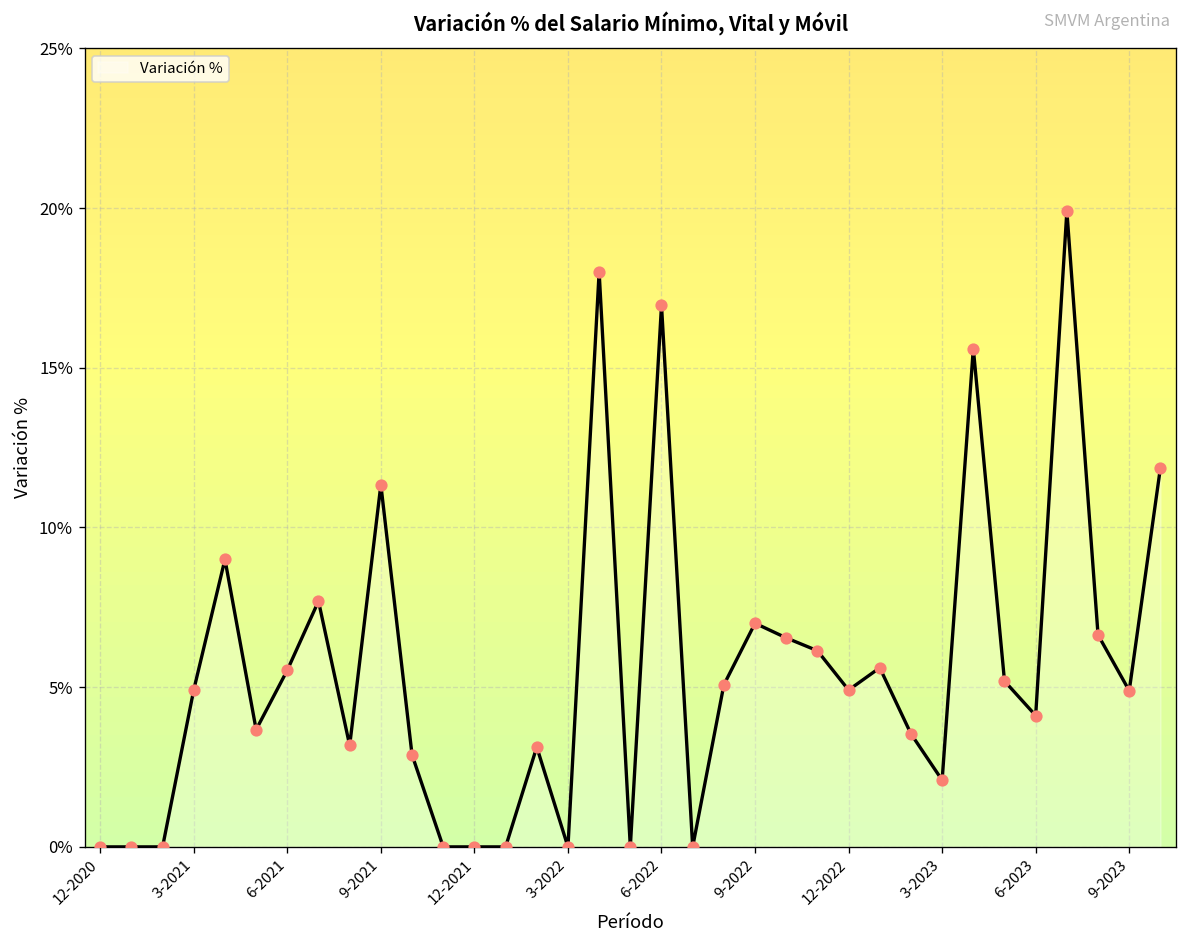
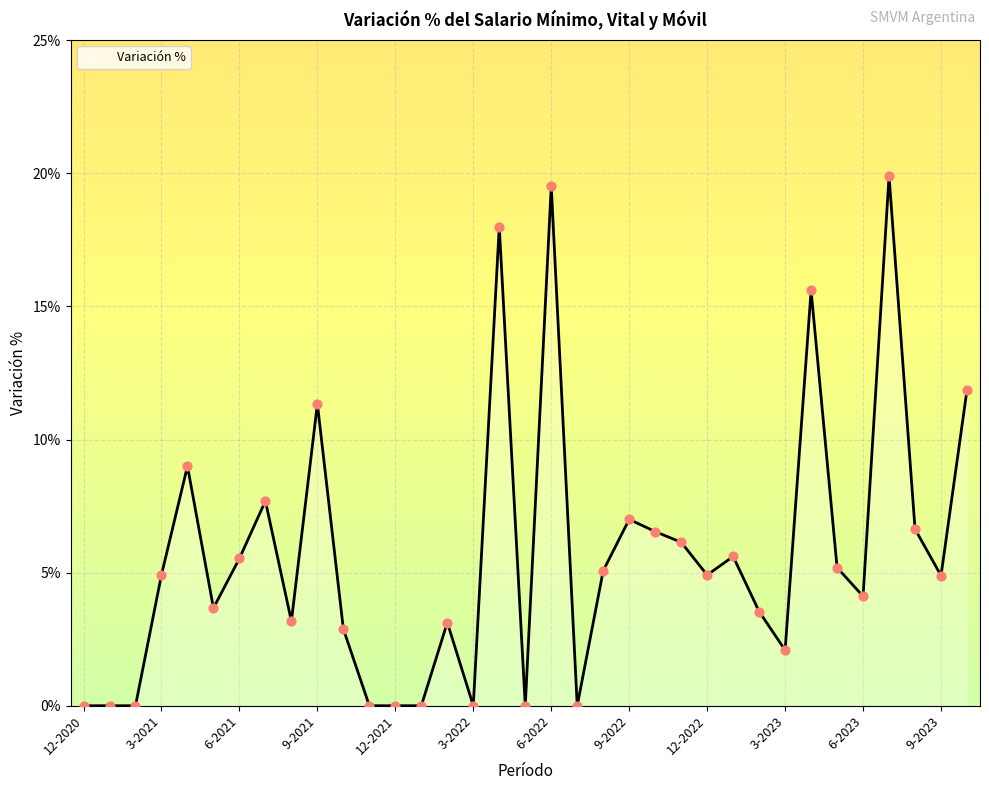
  {
    "12-2020": "0.0%",
    "3-2021": "4.9%",
    "6-2021": "5.5%",
    "9-2021": "11.3%",
    "12-2021": "0.0%",
    "3-2022": "0.0%",
-   "6-2022": "16.9%",
+   "6-2022": "19.5%",
    "9-2022": "7.0%",
    "12-2022": "4.9%",
    "3-2023": "2.1%",
    "6-2023": "4.1%",
    "9-2023": "4.9%"
  }
